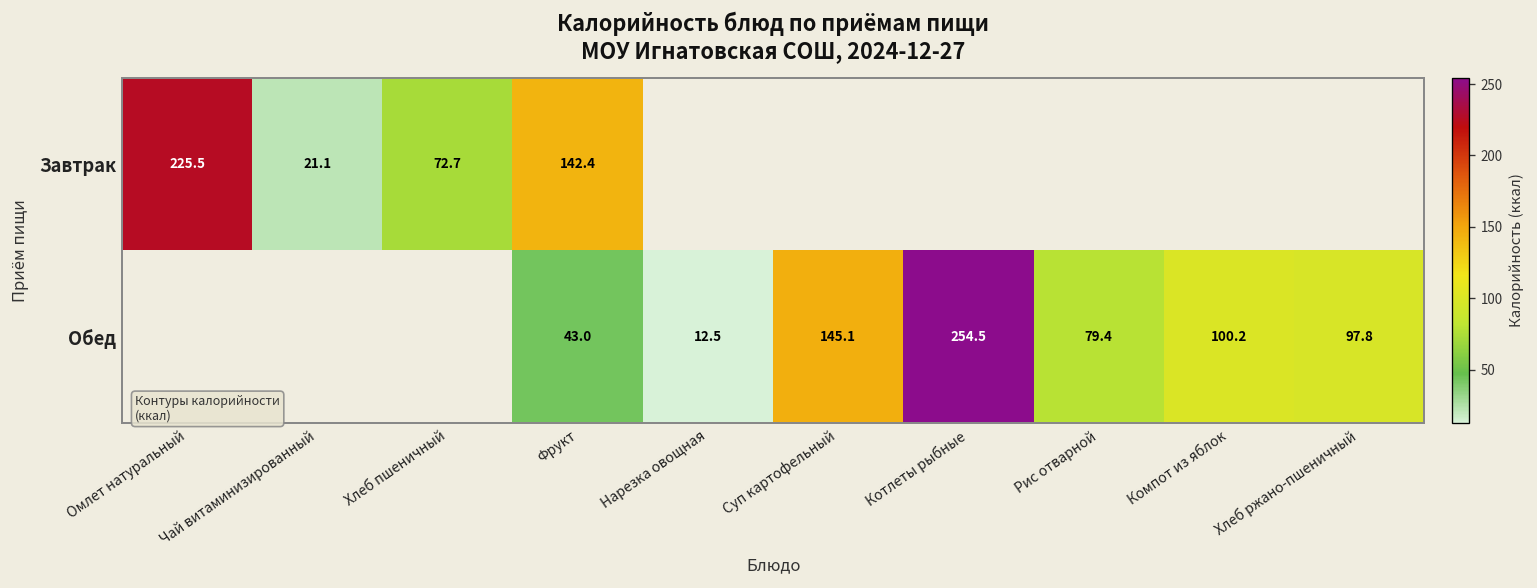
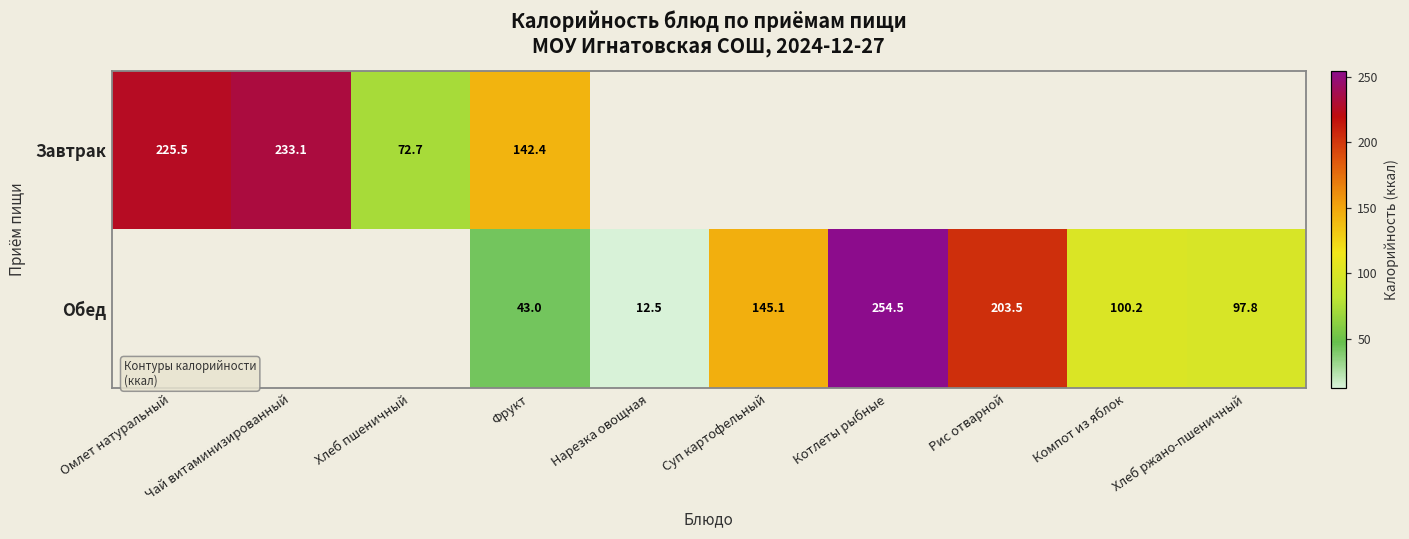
  {
    "Завтрак": {
      "Омлет натуральный": 225.5,
-     "Чай витаминизированный": 21.1,
+     "Чай витаминизированный": 233.1,
      "Хлеб пшеничный": 72.7,
      "Фрукт": 142.4
    },
    "Обед": {
      "Фрукт": 43.0,
      "Нарезка овощная": 12.5,
      "Суп картофельный": 145.1,
      "Котлеты рыбные": 254.5,
-     "Рис отварной": 79.4,
+     "Рис отварной": 203.5,
      "Компот из яблок": 100.2,
      "Хлеб ржано-пшеничный": 97.8
    }
  }
